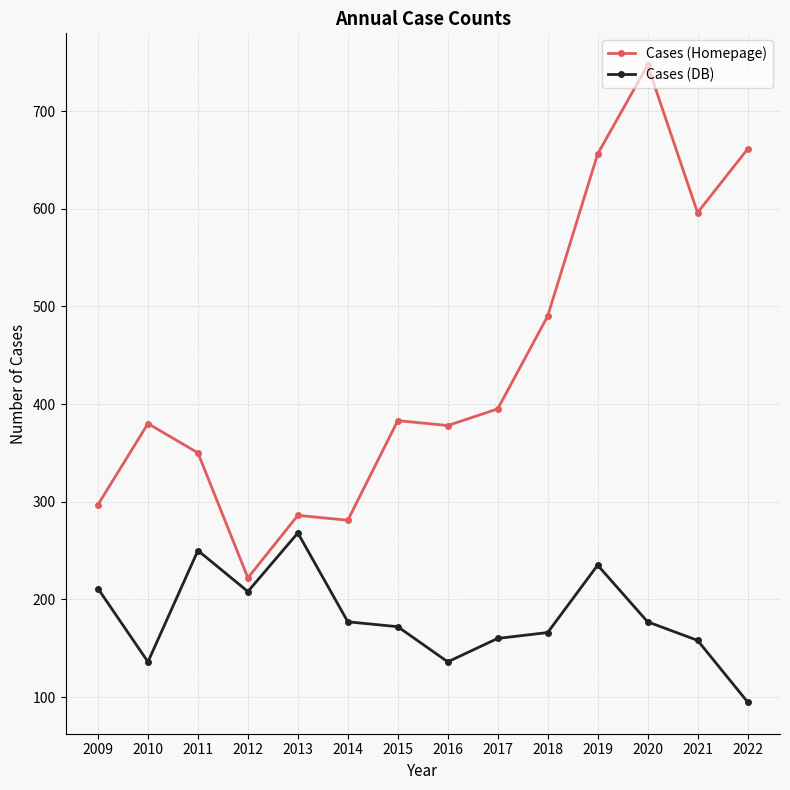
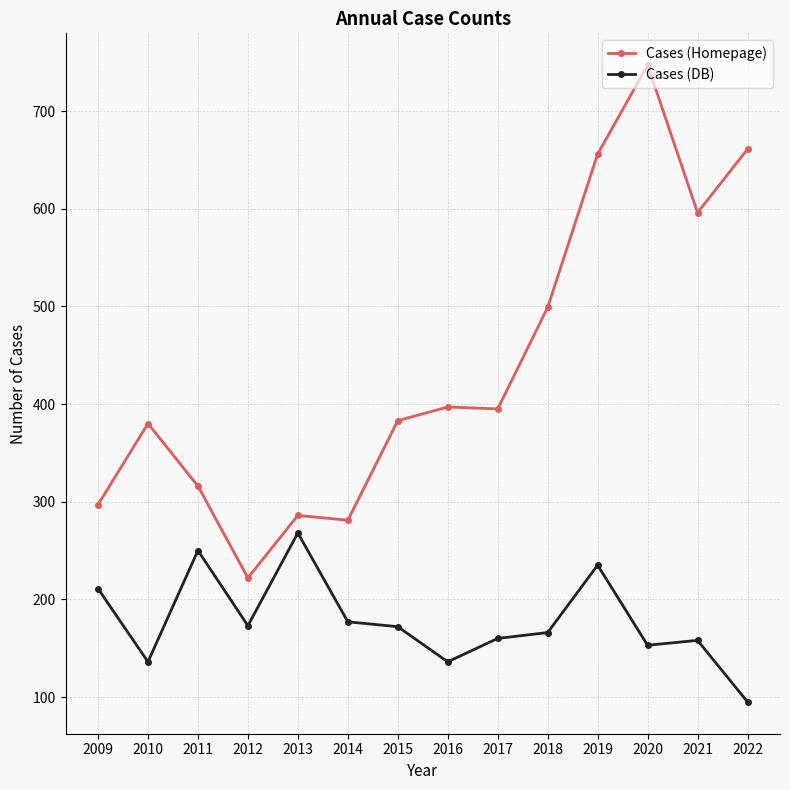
  {
    "Cases (Homepage)": {
      "2009": 300,
      "2010": 380,
-     "2011": 350,
+     "2011": 320,
      "2012": 220,
      "2013": 290,
      "2014": 280,
      "2015": 380,
-     "2016": 380,
+     "2016": 400,
      "2017": 400,
-     "2018": 490,
+     "2018": 500,
      "2019": 660,
      "2021": 600,
      "2022": 660
    },
    "Cases (DB)": {
      "2009": 210,
      "2010": 140,
      "2011": 250,
-     "2012": 210,
+     "2012": 170,
      "2013": 270,
      "2014": 180,
      "2015": 170,
      "2016": 140,
      "2017": 160,
      "2018": 170,
      "2019": 240,
-     "2020": 180,
+     "2020": 150,
      "2021": 160,
      "2022": 100
    }
  }
